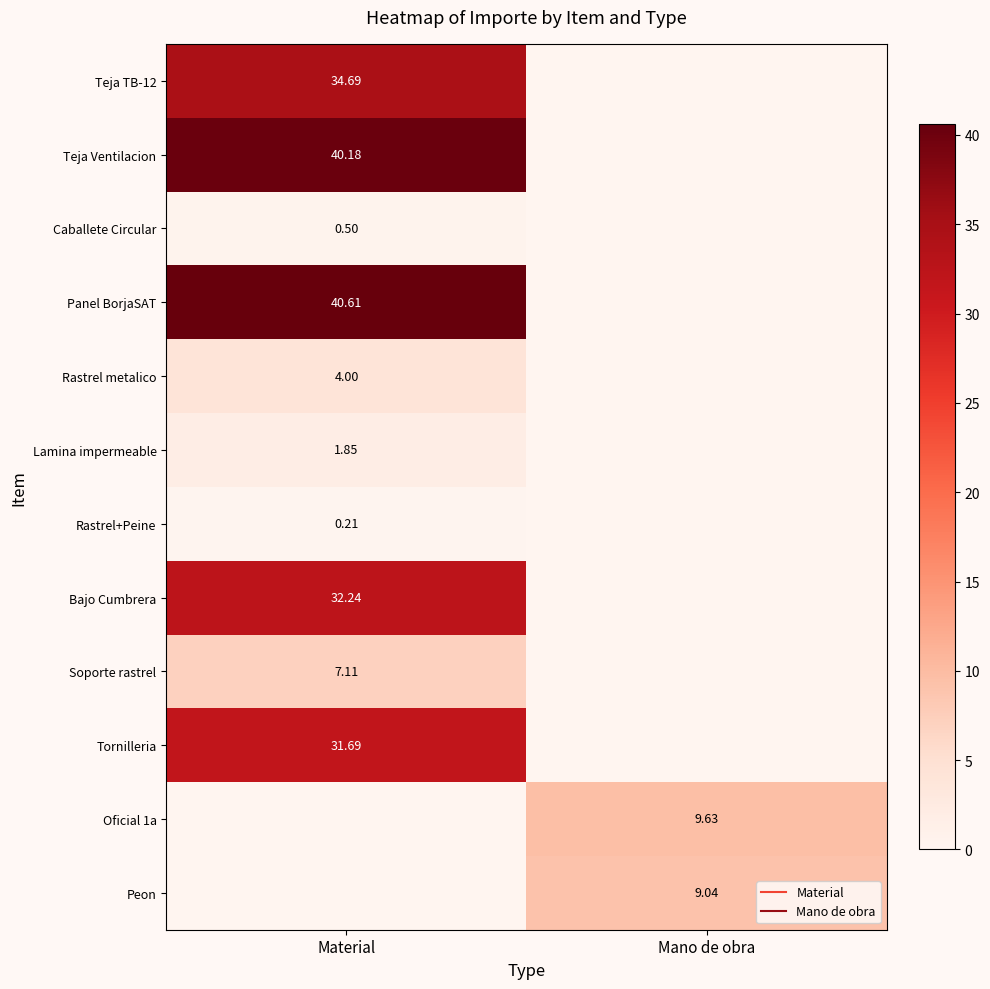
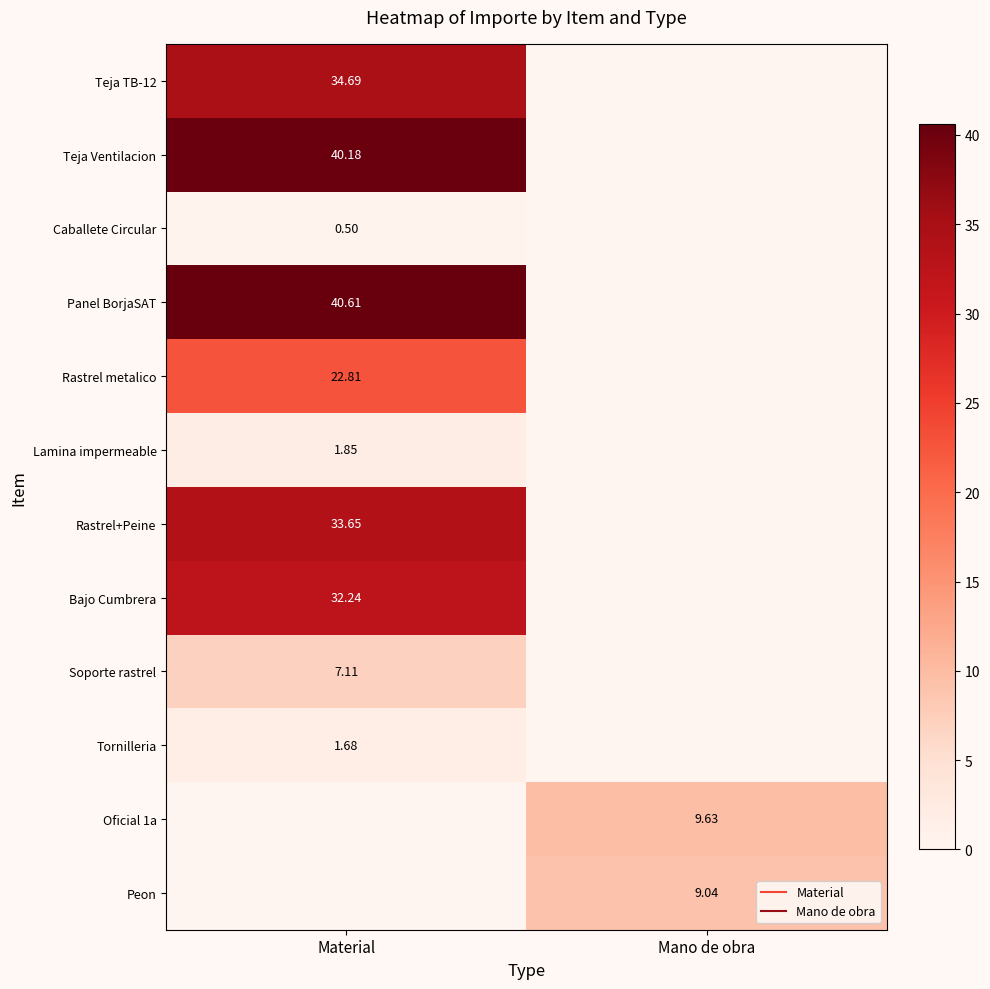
  {
    "Teja TB-12": {
      "Material": 34.69
    },
    "Teja Ventilacion": {
      "Material": 40.18
    },
    "Caballete Circular": {
      "Material": 0.50
    },
    "Panel BorjaSAT": {
      "Material": 40.61
    },
    "Rastrel metalico": {
-     "Material": 4.00
+     "Material": 22.81
    },
    "Lamina impermeable": {
      "Material": 1.85
    },
    "Rastrel+Peine": {
-     "Material": 0.21
+     "Material": 33.65
    },
    "Bajo Cumbrera": {
      "Material": 32.24
    },
    "Soporte rastrel": {
      "Material": 7.11
    },
    "Tornilleria": {
-     "Material": 31.69
+     "Material": 1.68
    },
    "Oficial 1a": {
      "Mano de obra": 9.63
    },
    "Peon": {
      "Mano de obra": 9.04
    }
  }
